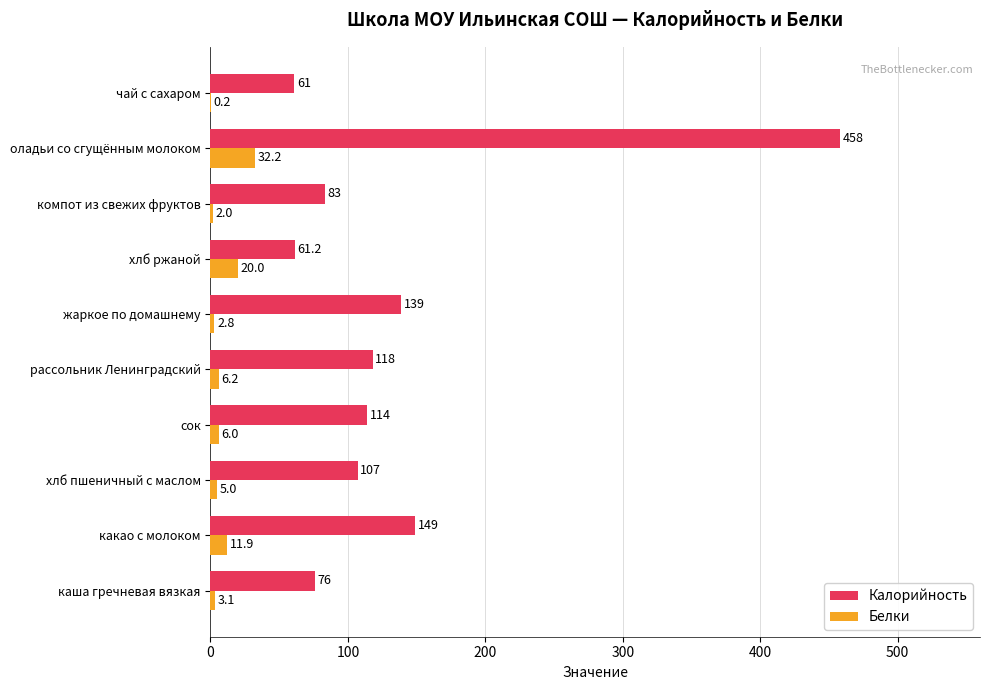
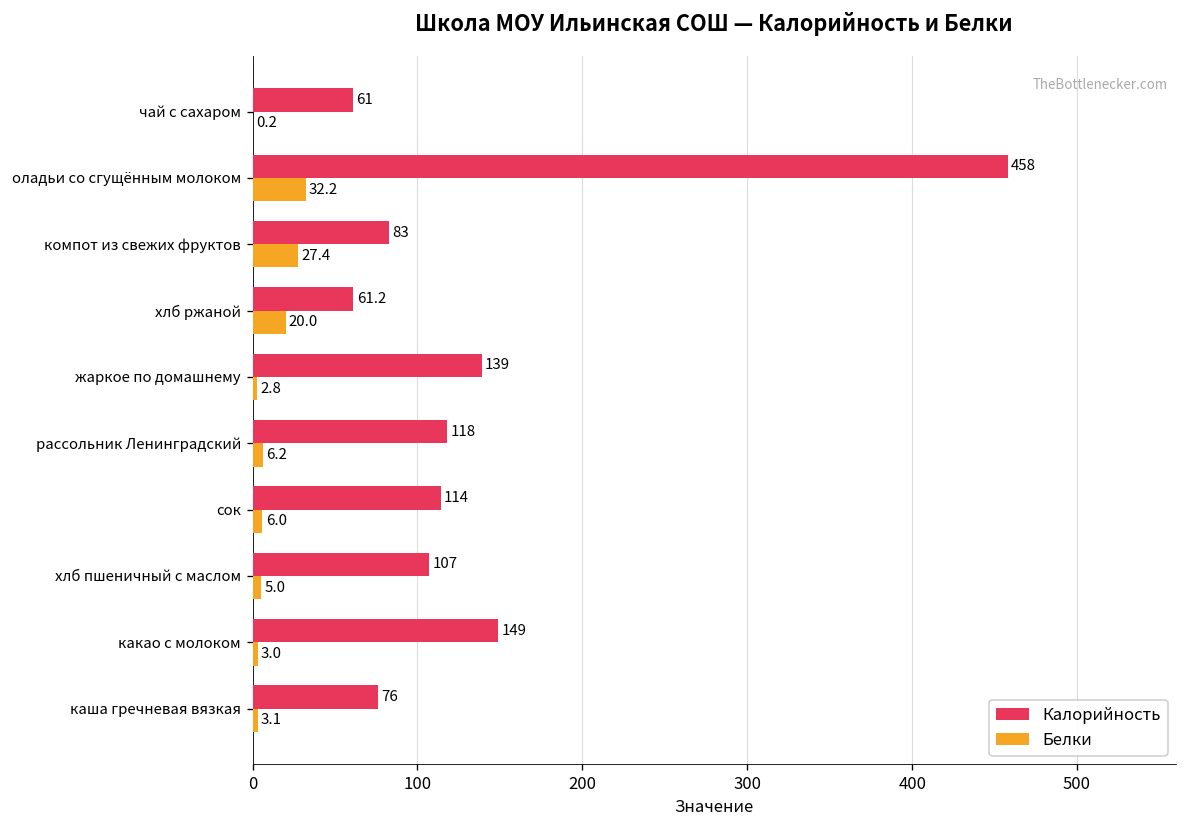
  {
    "Калорийность": {
      "чай с сахаром": 61,
      "оладьи со сгущённым молоком": 458,
      "компот из свежих фруктов": 83,
      "хлб ржаной": 61.2,
      "жаркое по домашнему": 139,
      "рассольник Ленинградский": 118,
      "сок": 114,
      "хлб пшеничный с маслом": 107,
      "какао с молоком": 149,
      "каша гречневая вязкая": 76
    },
    "Белки": {
      "чай с сахаром": 0.2,
      "оладьи со сгущённым молоком": 32.2,
-     "компот из свежих фруктов": 2.0,
+     "компот из свежих фруктов": 27.4,
      "хлб ржаной": 20.0,
      "жаркое по домашнему": 2.8,
      "рассольник Ленинградский": 6.2,
      "сок": 6.0,
      "хлб пшеничный с маслом": 5.0,
-     "какао с молоком": 11.9,
+     "какао с молоком": 3.0,
      "каша гречневая вязкая": 3.1
    }
  }
